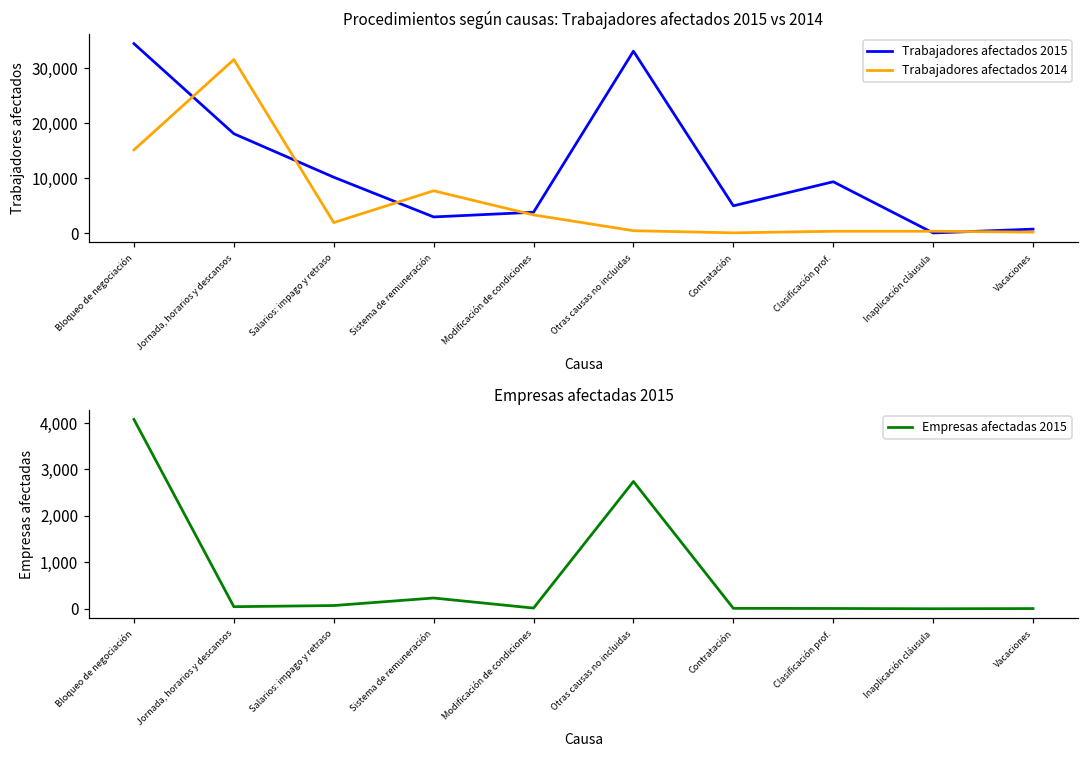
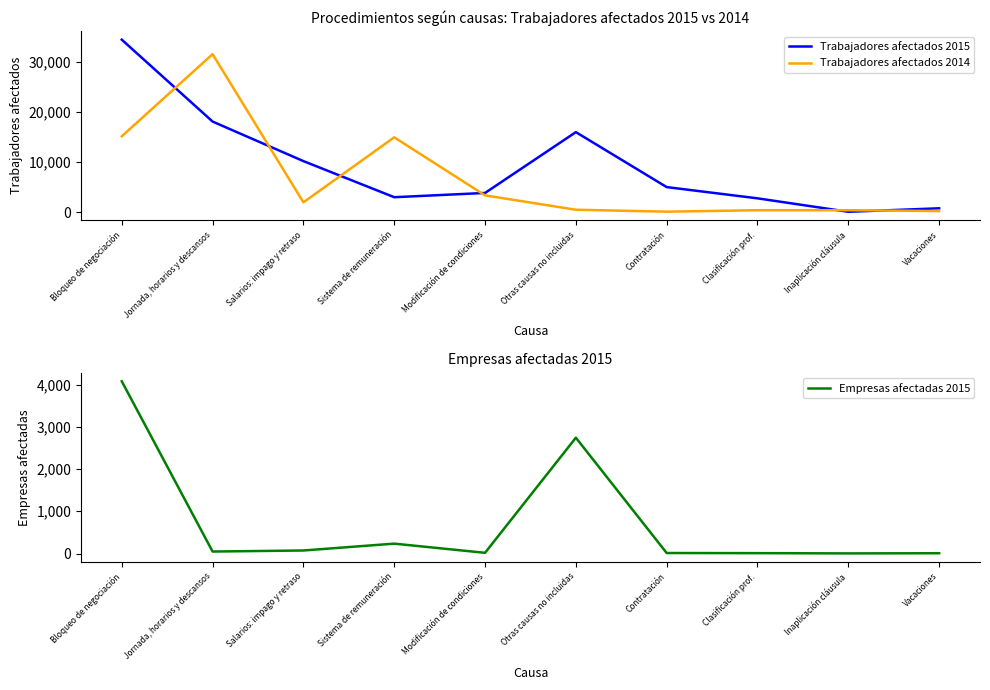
  {
    "Procedimientos según causas: Trabajadores afectados 2015 vs 2014": {
      "Trabajadores afectados 2015": {
        "Bloqueo de negociación": "35,000",
        "Jornada, horarios y descansos": "18,000",
        "Salarios: impago y retraso": "10,000",
        "Sistema de remuneración": "3,000",
-       "Otras causas no incluidas": "33,000",
+       "Otras causas no incluidas": "16,000",
        "Contratación": "5,000",
-       "Clasificación prof.": "9,000",
+       "Clasificación prof.": "3,000",
        "Vacaciones": "1,000"
      },
      "Trabajadores afectados 2014": {
        "Bloqueo de negociación": "15,000",
        "Jornada, horarios y descansos": "32,000",
        "Salarios: impago y retraso": "2,000",
-       "Sistema de remuneración": "8,000",
+       "Sistema de remuneración": "15,000",
        "Otras causas no incluidas": "0",
        "Contratación": "0",
        "Clasificación prof.": "0",
        "Vacaciones": "0"
      }
    },
    "Empresas afectadas 2015": {
      "Bloqueo de negociación": "4,100",
      "Jornada, horarios y descansos": "0",
      "Salarios: impago y retraso": "100",
      "Sistema de remuneración": "200",
      "Modificación de condiciones": "0",
      "Otras causas no incluidas": "2,700",
      "Contratación": "0",
      "Clasificación prof.": "0",
      "Inaplicación cláusula": "0",
      "Vacaciones": "0"
    }
  }
